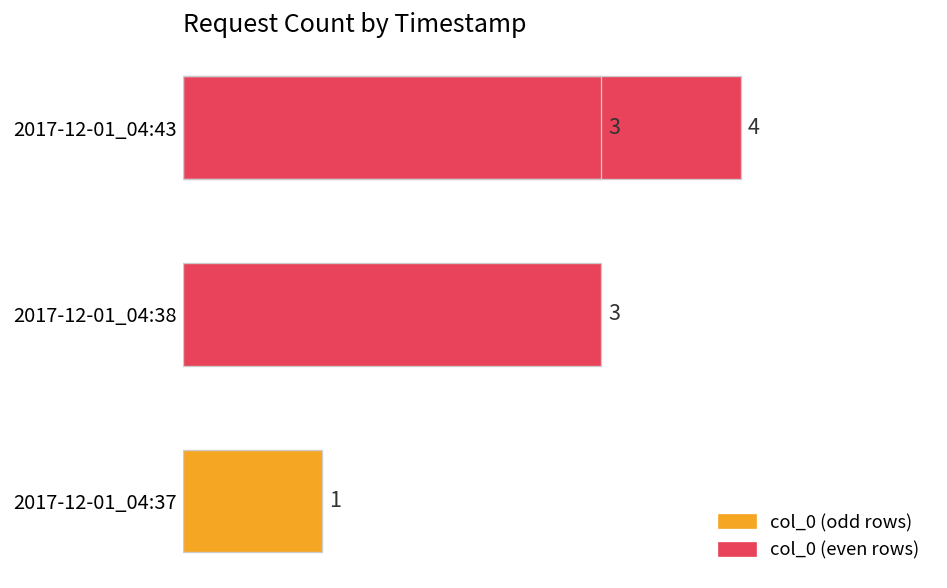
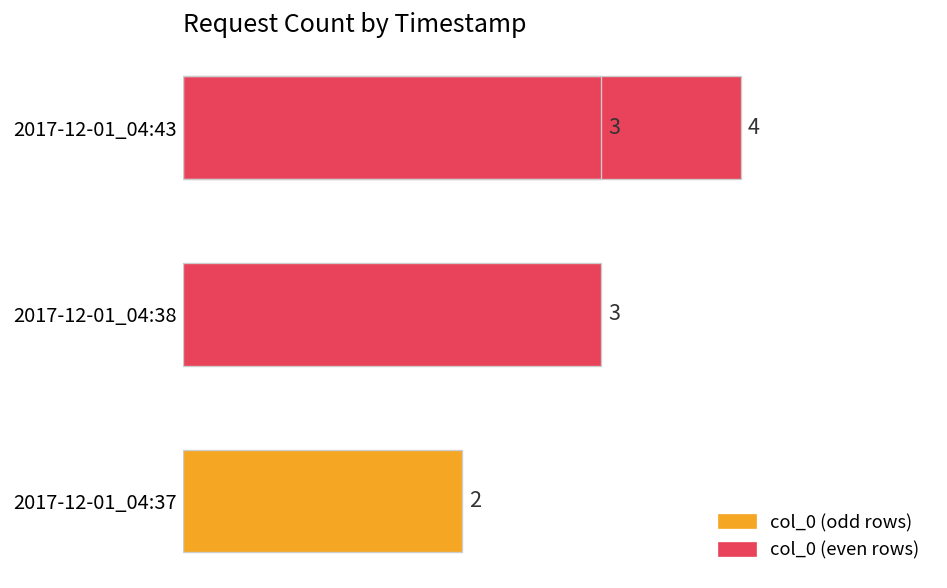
  {
    "2017-12-01_04:38": 3,
-   "2017-12-01_04:37": 1
+   "2017-12-01_04:37": 2
  }
